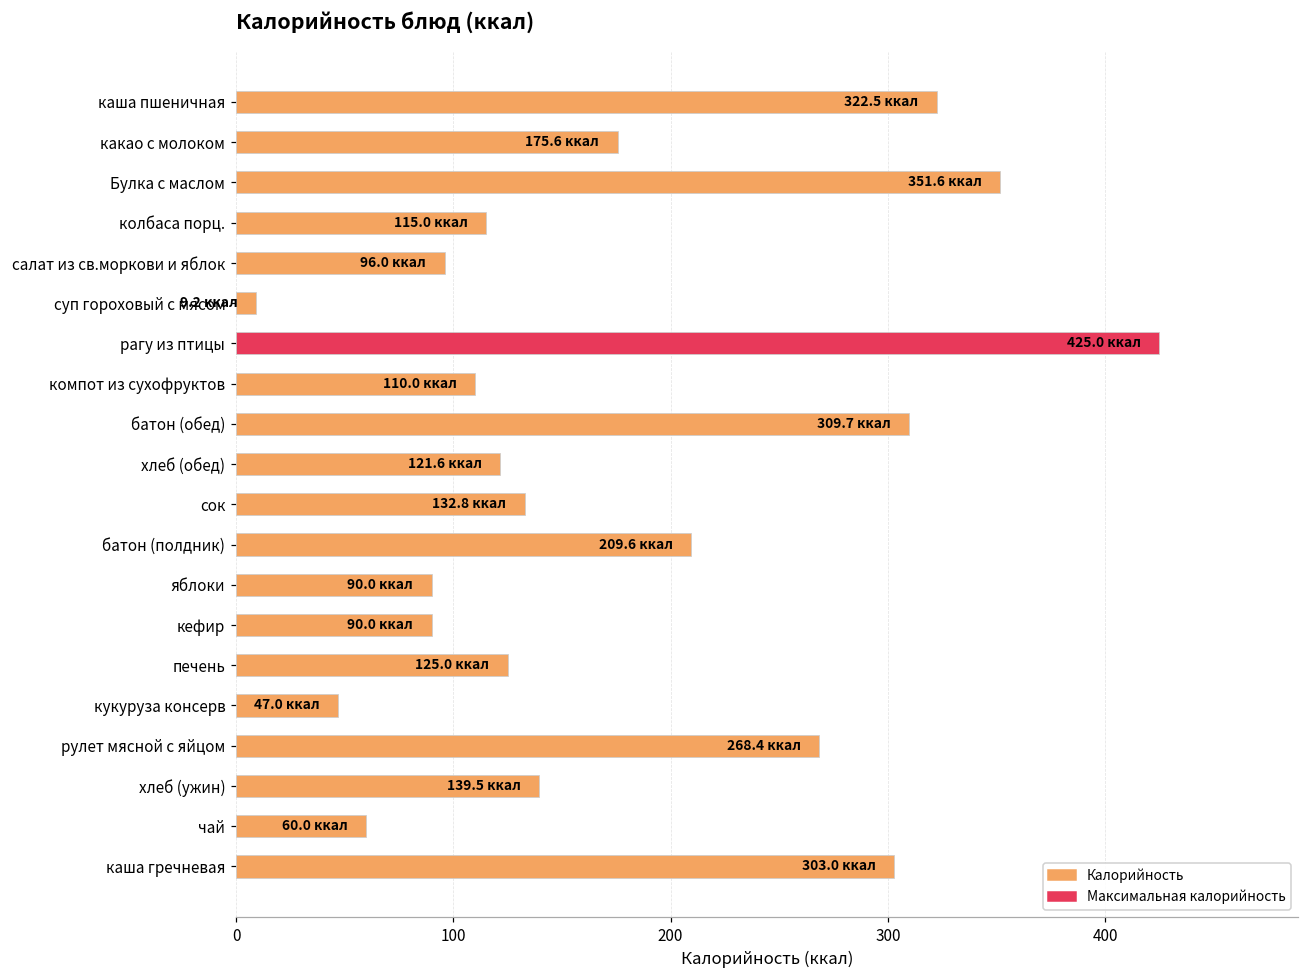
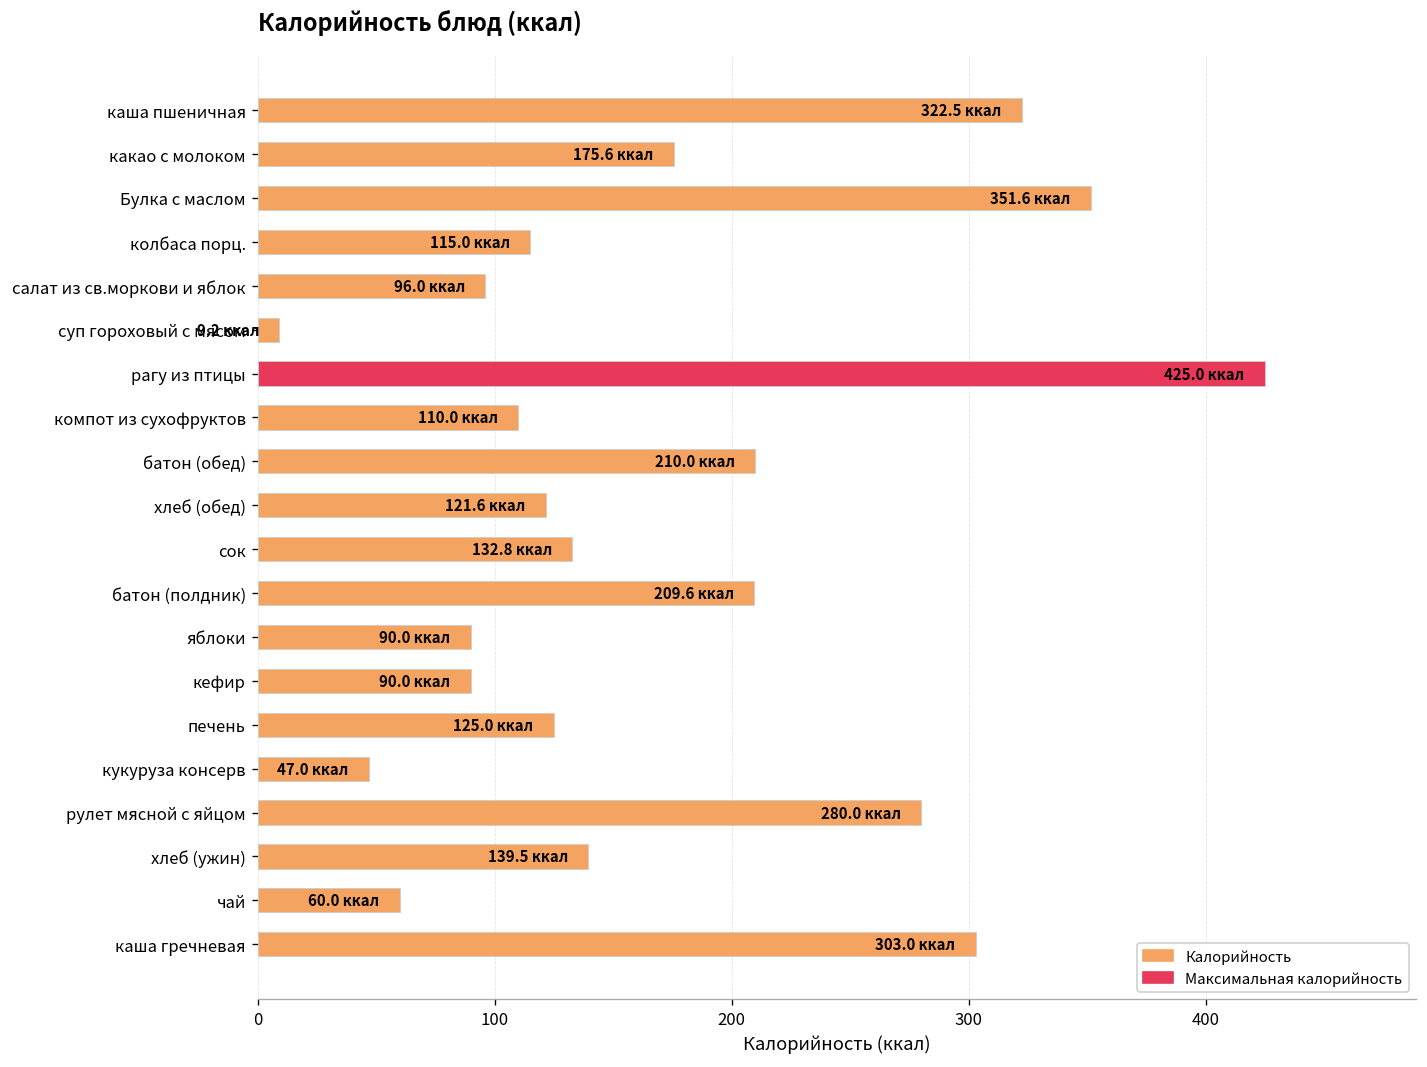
  {
    "каша пшеничная": 322.5,
    "какао с молоком": 175.6,
    "Булка с маслом": 351.6,
    "колбаса порц.": 115.0,
    "салат из св.моркови и яблок": 96.0,
    "суп гороховый с мясом": 9.2,
    "рагу из птицы": 425.0,
    "компот из сухофруктов": 110.0,
-   "батон (обед)": 309.7,
+   "батон (обед)": 210.0,
    "хлеб (обед)": 121.6,
    "сок": 132.8,
    "батон (полдник)": 209.6,
    "яблоки": 90.0,
    "кефир": 90.0,
    "печень": 125.0,
    "кукуруза консерв": 47.0,
-   "рулет мясной с яйцом": 268.4,
+   "рулет мясной с яйцом": 280.0,
    "хлеб (ужин)": 139.5,
    "чай": 60.0,
    "каша гречневая": 303.0
  }
